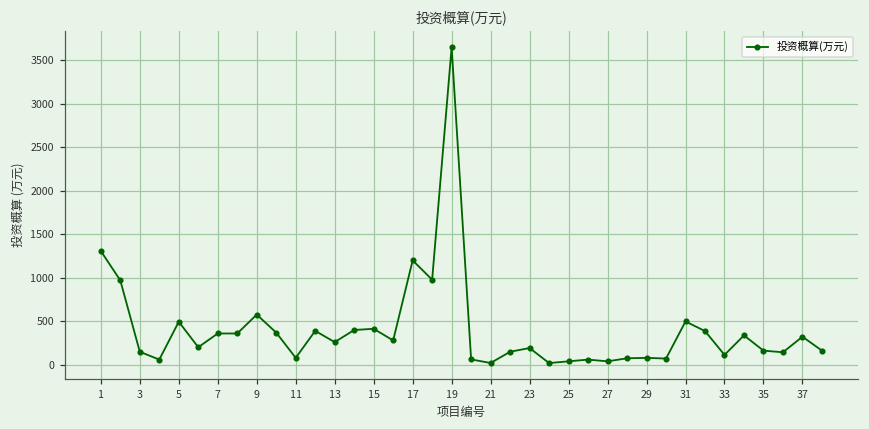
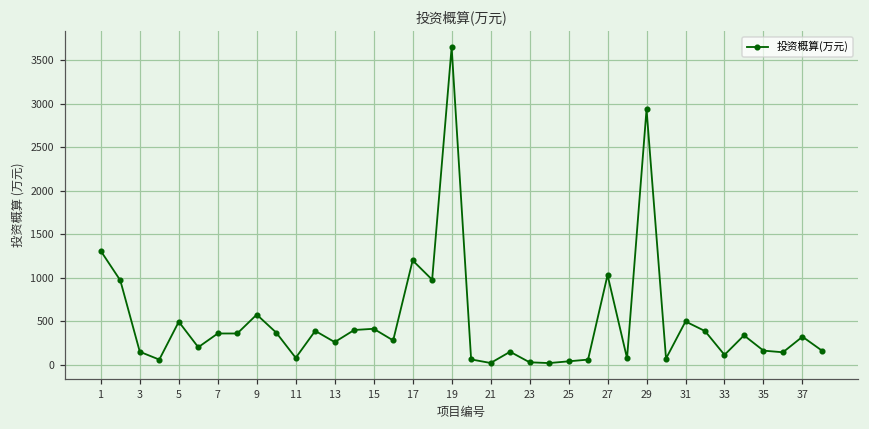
  {
    "1": 1300,
    "3": 200,
    "5": 500,
    "7": 400,
    "9": 600,
    "11": 100,
    "13": 300,
    "15": 400,
    "17": 1200,
    "19": 3600,
    "21": 0,
-   "23": 200,
+   "23": 0,
    "25": 0,
-   "27": 0,
-   "29": 100,
+   "27": 1000,
+   "29": 2900,
    "31": 500,
    "33": 100,
    "35": 200,
    "37": 300
  }
